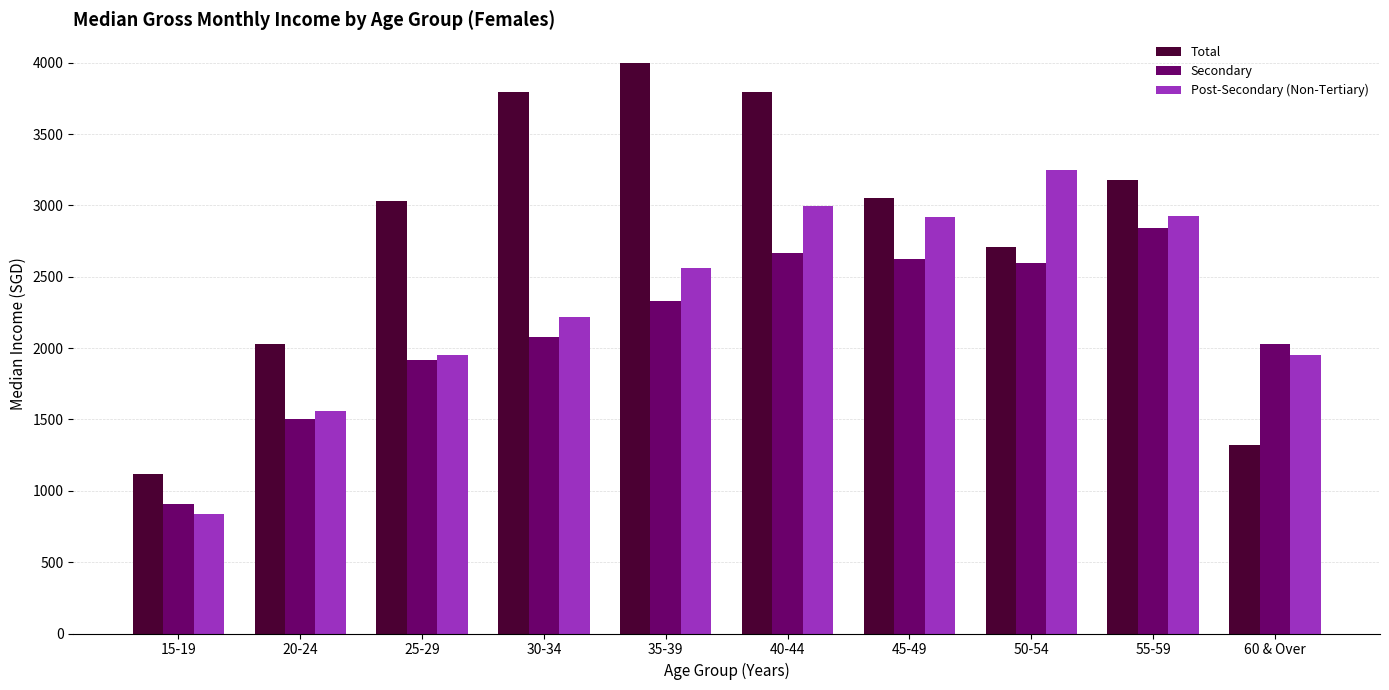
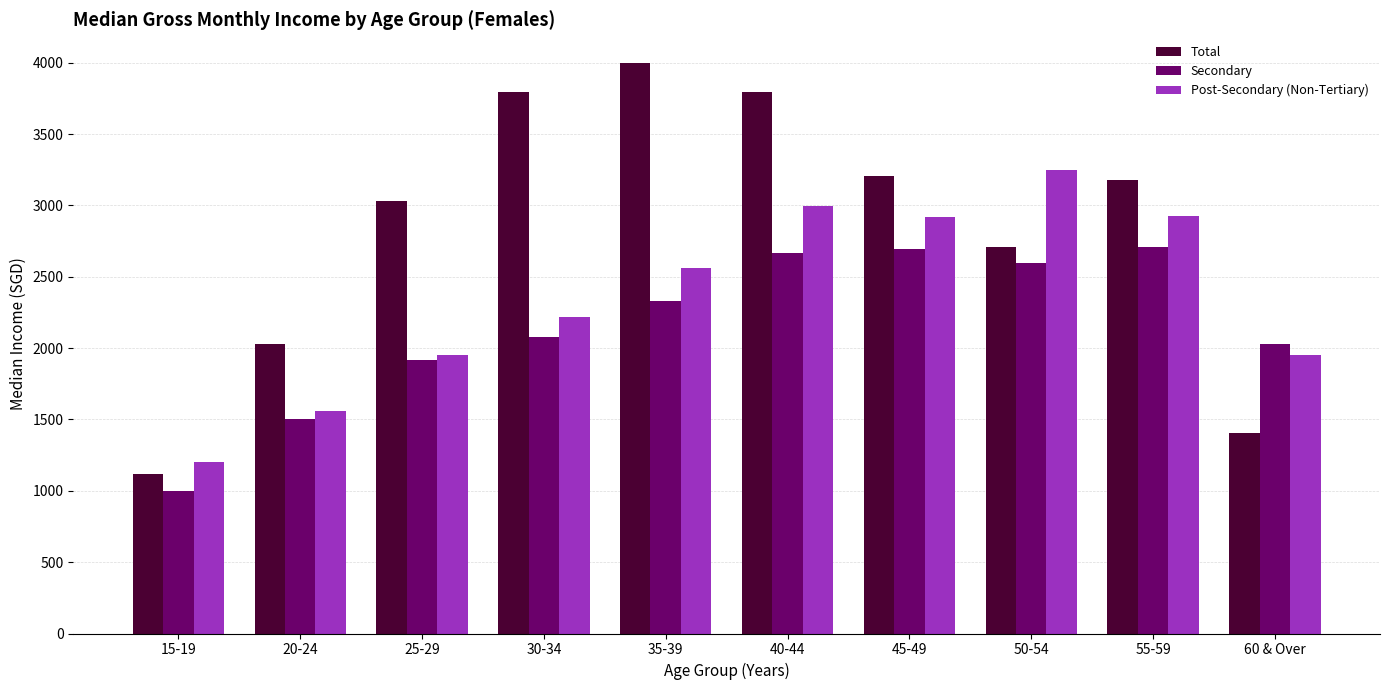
  {
    "Total": {
      "15-19": 1120,
      "20-24": 2030,
      "25-29": 3030,
      "30-34": 3790,
      "35-39": 4000,
      "40-44": 3790,
-     "45-49": 3050,
+     "45-49": 3210,
      "50-54": 2710,
      "55-59": 3180,
-     "60 & Over": 1320
+     "60 & Over": 1410
    },
    "Secondary": {
-     "15-19": 910,
+     "15-19": 1000,
      "20-24": 1500,
      "25-29": 1920,
      "30-34": 2080,
      "35-39": 2330,
      "40-44": 2670,
-     "45-49": 2630,
+     "45-49": 2700,
      "50-54": 2600,
-     "55-59": 2840,
+     "55-59": 2710,
      "60 & Over": 2030
    },
    "Post-Secondary (Non-Tertiary)": {
-     "15-19": 840,
+     "15-19": 1200,
      "20-24": 1560,
      "25-29": 1950,
      "30-34": 2220,
      "35-39": 2560,
      "40-44": 2990,
      "45-49": 2920,
      "50-54": 3250,
      "55-59": 2930,
      "60 & Over": 1950
    }
  }
